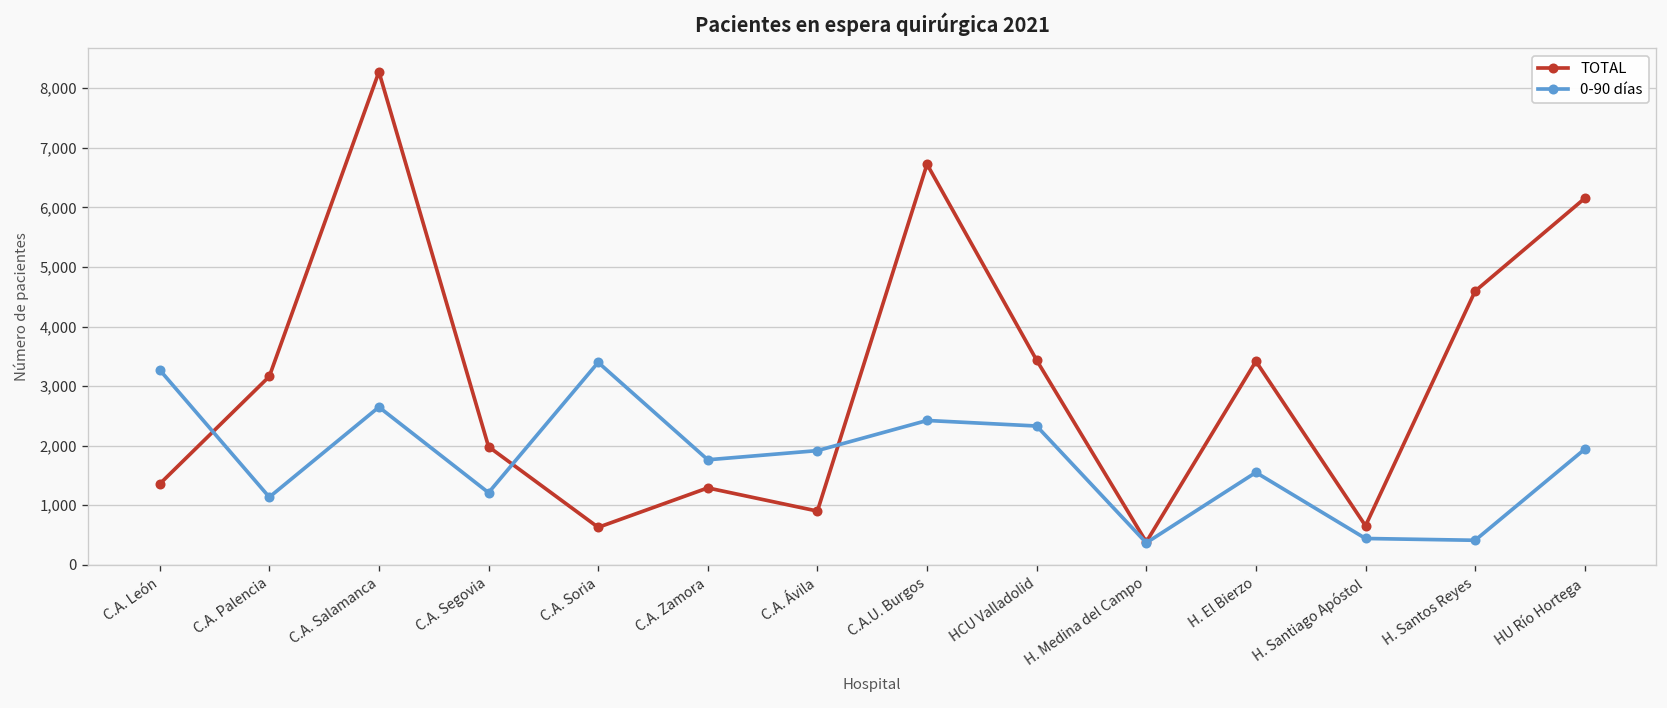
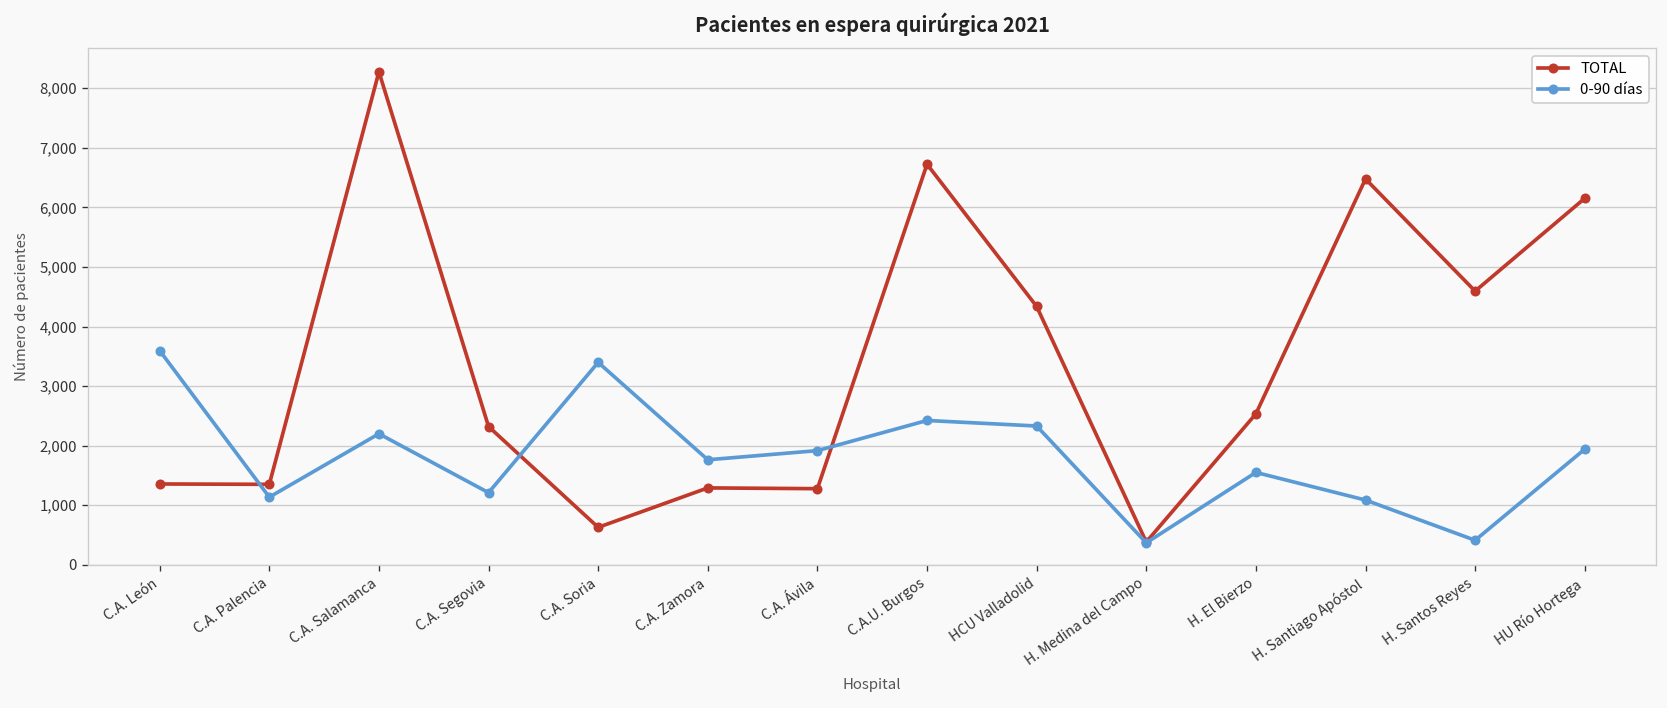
  {
    "TOTAL": {
      "C.A. León": "1,400",
-     "C.A. Palencia": "3,200",
+     "C.A. Palencia": "1,400",
      "C.A. Salamanca": "8,300",
-     "C.A. Segovia": "2,000",
+     "C.A. Segovia": "2,300",
      "C.A. Soria": "600",
      "C.A. Zamora": "1,300",
-     "C.A. Ávila": "900",
+     "C.A. Ávila": "1,300",
      "C.A.U. Burgos": "6,700",
-     "HCU Valladolid": "3,400",
-     "H. El Bierzo": "3,400",
-     "H. Santiago Apóstol": "700",
+     "HCU Valladolid": "4,300",
+     "H. El Bierzo": "2,500",
+     "H. Santiago Apóstol": "6,500",
      "H. Santos Reyes": "4,600",
      "HU Río Hortega": "6,200"
    },
    "0-90 días": {
-     "C.A. León": "3,300",
+     "C.A. León": "3,600",
      "C.A. Palencia": "1,100",
-     "C.A. Salamanca": "2,600",
+     "C.A. Salamanca": "2,200",
      "C.A. Segovia": "1,200",
      "C.A. Soria": "3,400",
      "C.A. Zamora": "1,800",
      "C.A. Ávila": "1,900",
      "C.A.U. Burgos": "2,400",
      "HCU Valladolid": "2,300",
      "H. El Bierzo": "1,600",
-     "H. Santiago Apóstol": "400",
+     "H. Santiago Apóstol": "1,100",
      "H. Santos Reyes": "400",
      "HU Río Hortega": "1,900"
    }
  }
